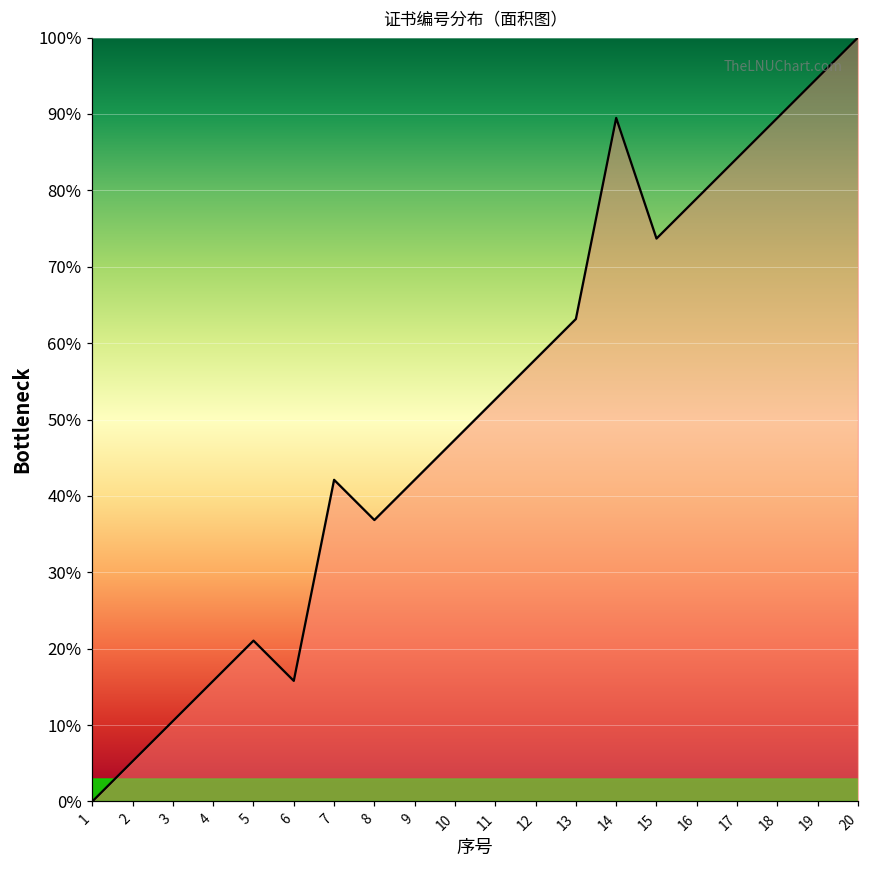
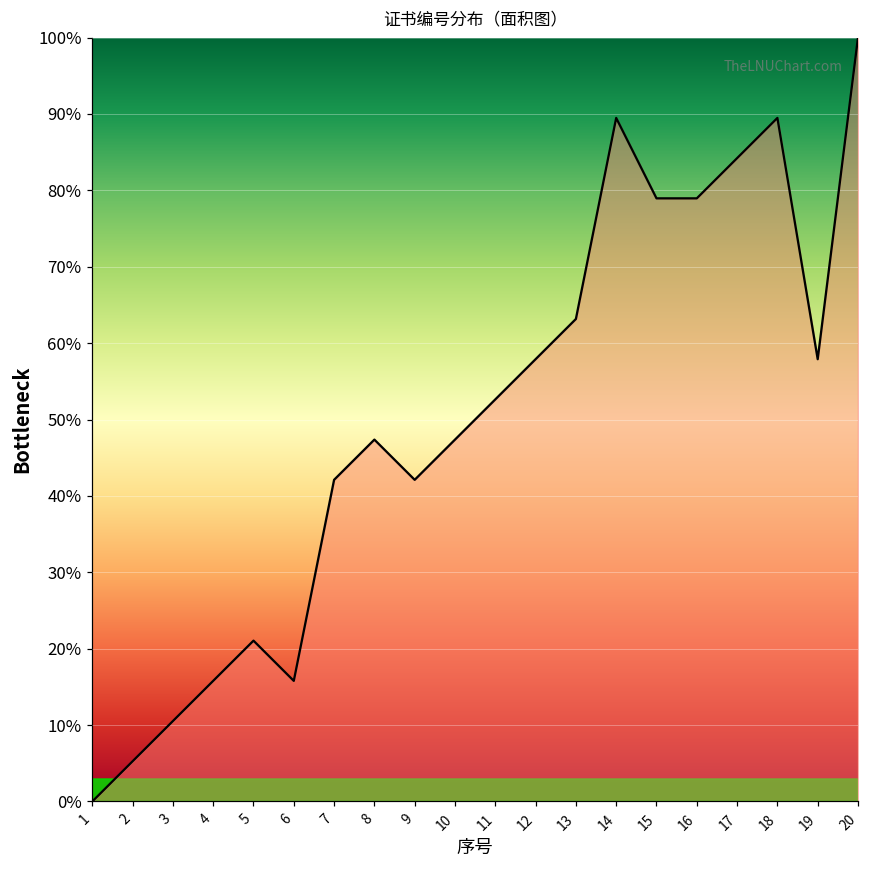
  {
    "2": "5%",
    "3": "11%",
    "4": "16%",
    "5": "21%",
    "6": "16%",
    "7": "42%",
-   "8": "37%",
+   "8": "47%",
    "9": "42%",
    "10": "47%",
    "11": "53%",
    "12": "58%",
    "13": "63%",
    "14": "89%",
-   "15": "74%",
+   "15": "79%",
    "16": "79%",
    "17": "84%",
    "18": "89%",
-   "19": "95%",
+   "19": "58%",
    "20": "100%"
  }
